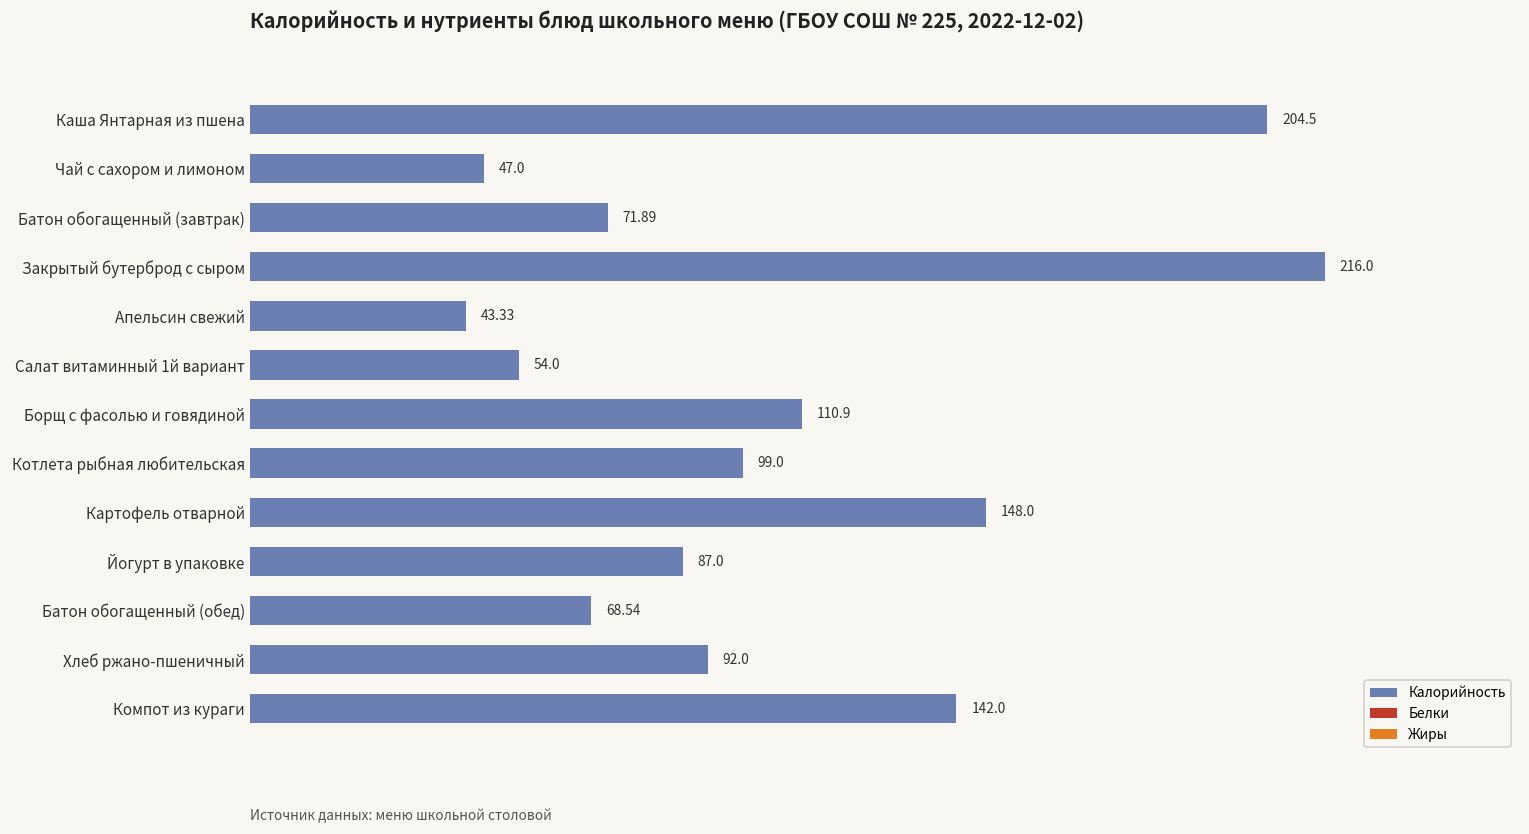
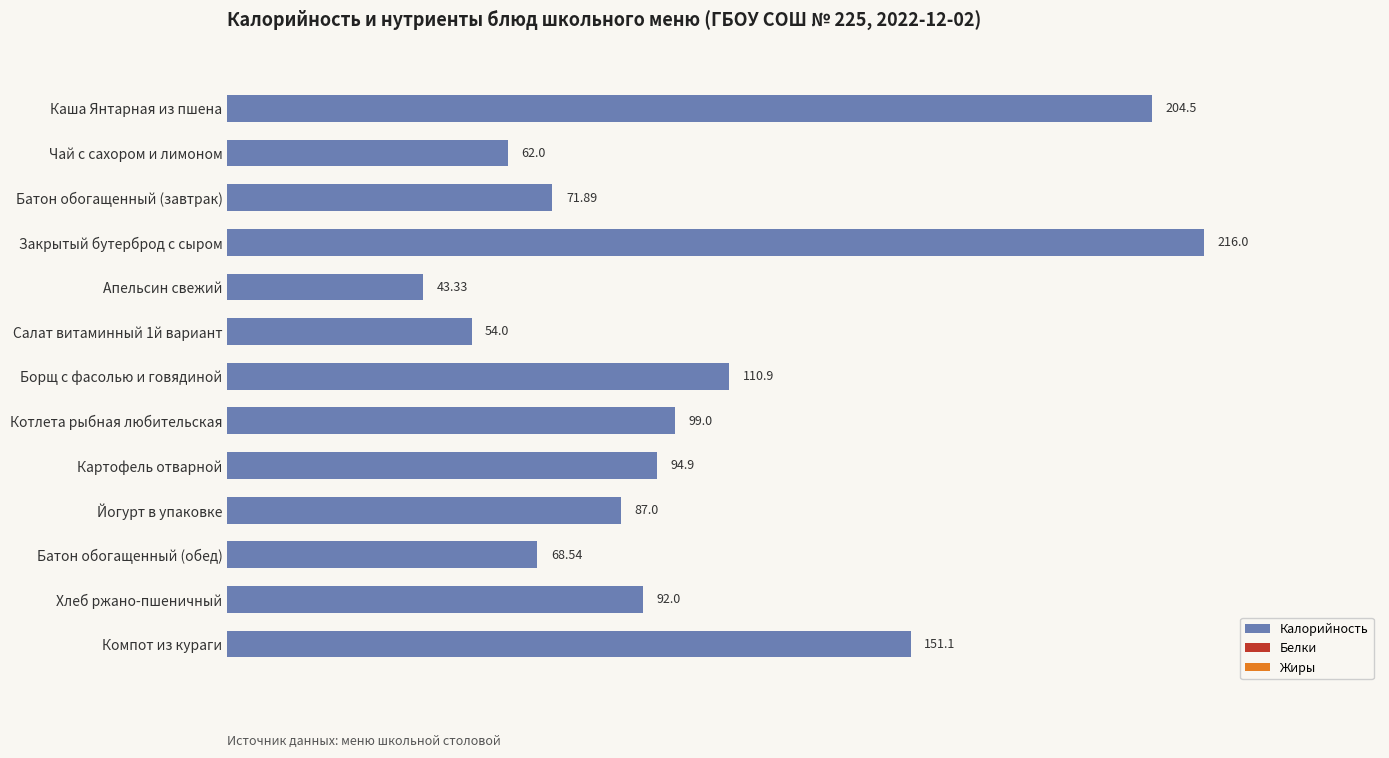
  {
    "Калорийность": {
      "Каша Янтарная из пшена": 204.5,
-     "Чай с сахором и лимоном": 47.0,
+     "Чай с сахором и лимоном": 62.0,
      "Батон обогащенный (завтрак)": 71.89,
      "Закрытый бутерброд с сыром": 216.0,
      "Апельсин свежий": 43.33,
      "Салат витаминный 1й вариант": 54.0,
      "Борщ с фасолью и говядиной": 110.9,
      "Котлета рыбная любительская": 99.0,
-     "Картофель отварной": 148.0,
+     "Картофель отварной": 94.9,
      "Йогурт в упаковке": 87.0,
      "Батон обогащенный (обед)": 68.54,
      "Хлеб ржано-пшеничный": 92.0,
-     "Компот из кураги": 142.0
+     "Компот из кураги": 151.1
    }
  }
